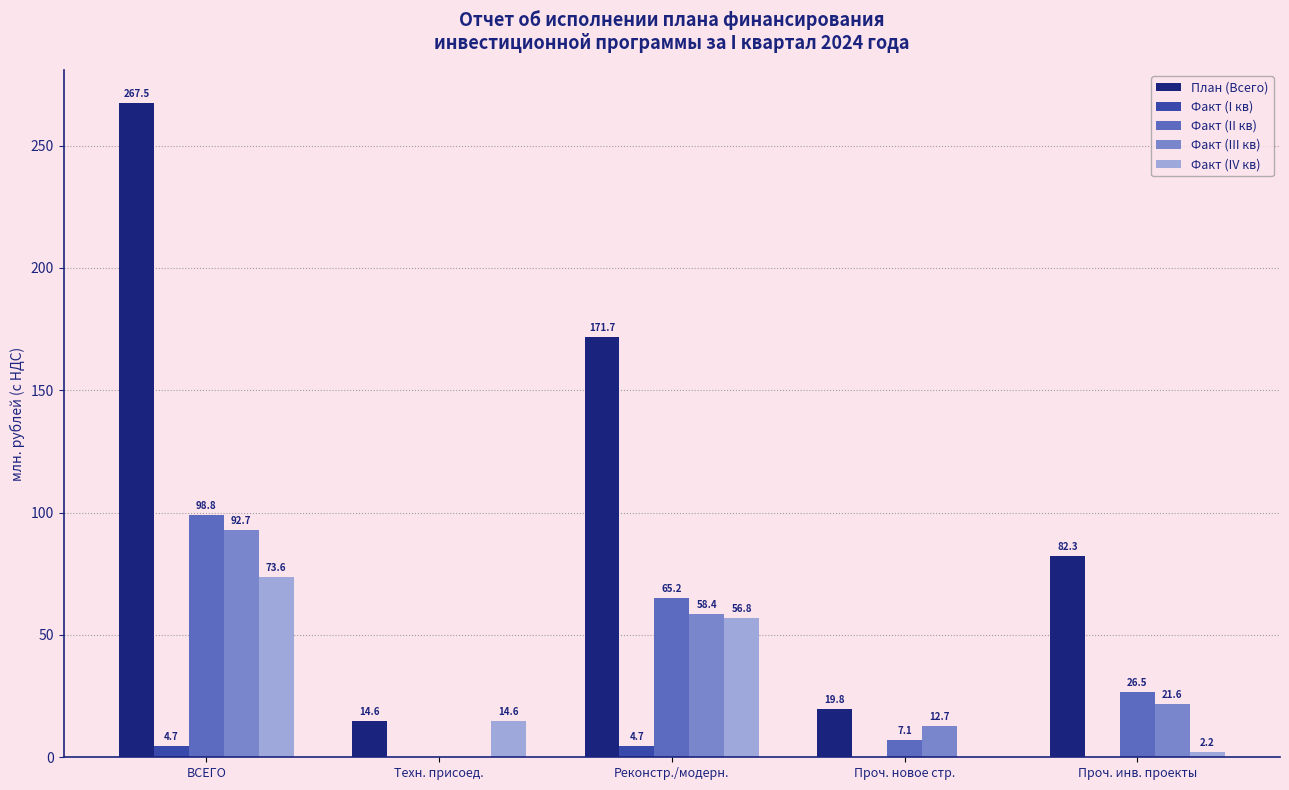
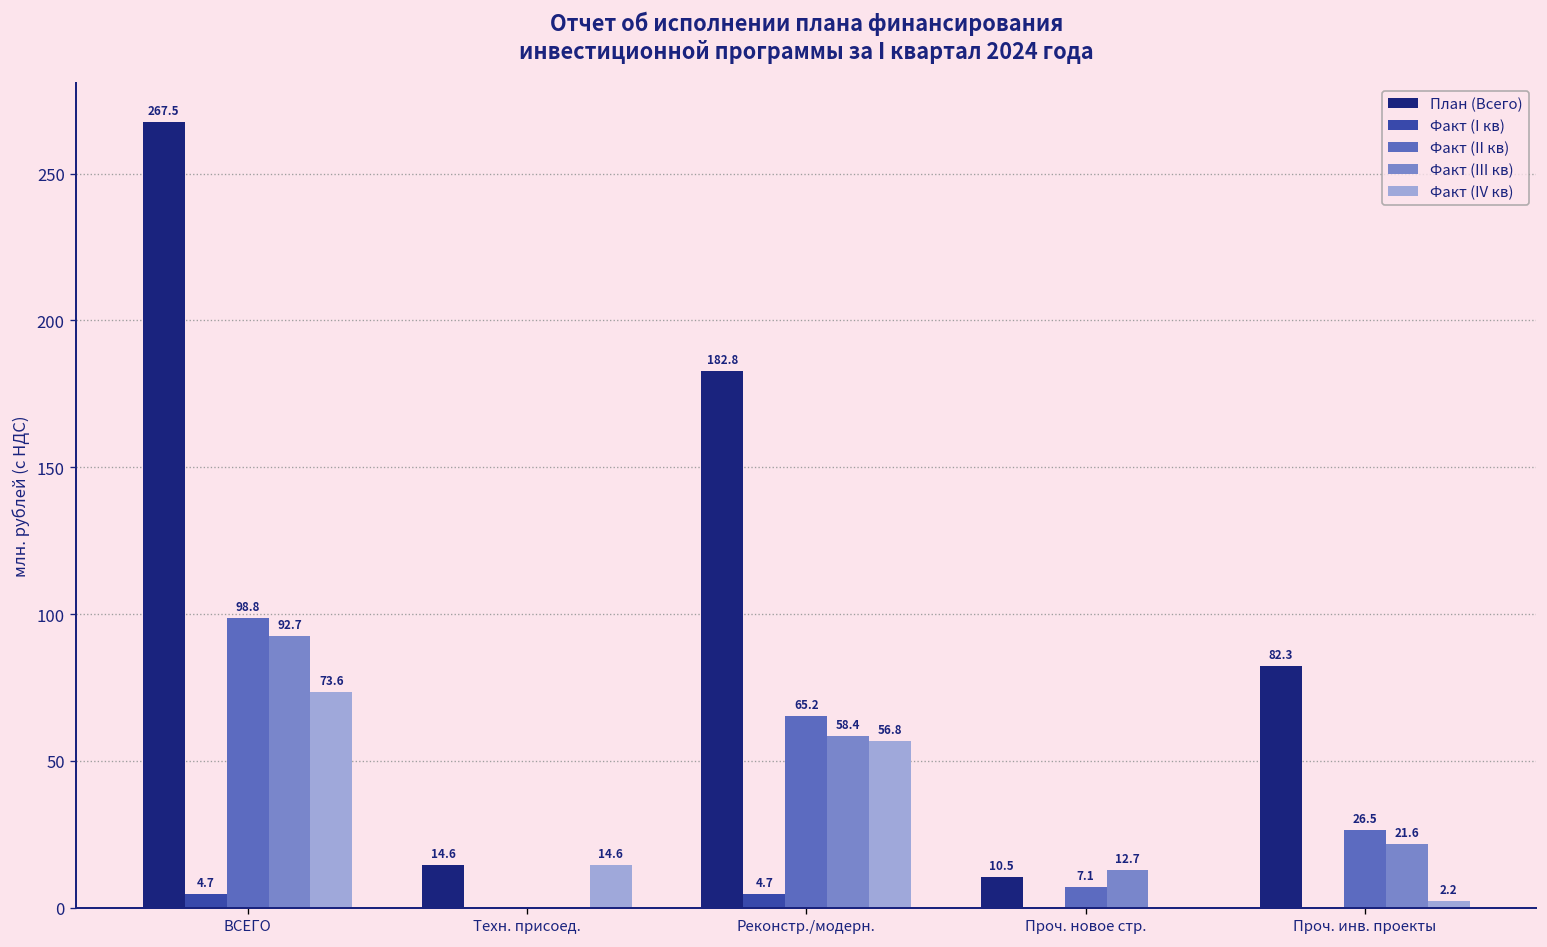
  {
    "План (Всего)": {
      "ВСЕГО": 267.5,
      "Техн. присоед.": 14.6,
-     "Реконстр./модерн.": 171.7,
-     "Проч. новое стр.": 19.8,
+     "Реконстр./модерн.": 182.8,
+     "Проч. новое стр.": 10.5,
      "Проч. инв. проекты": 82.3
    }
  }
